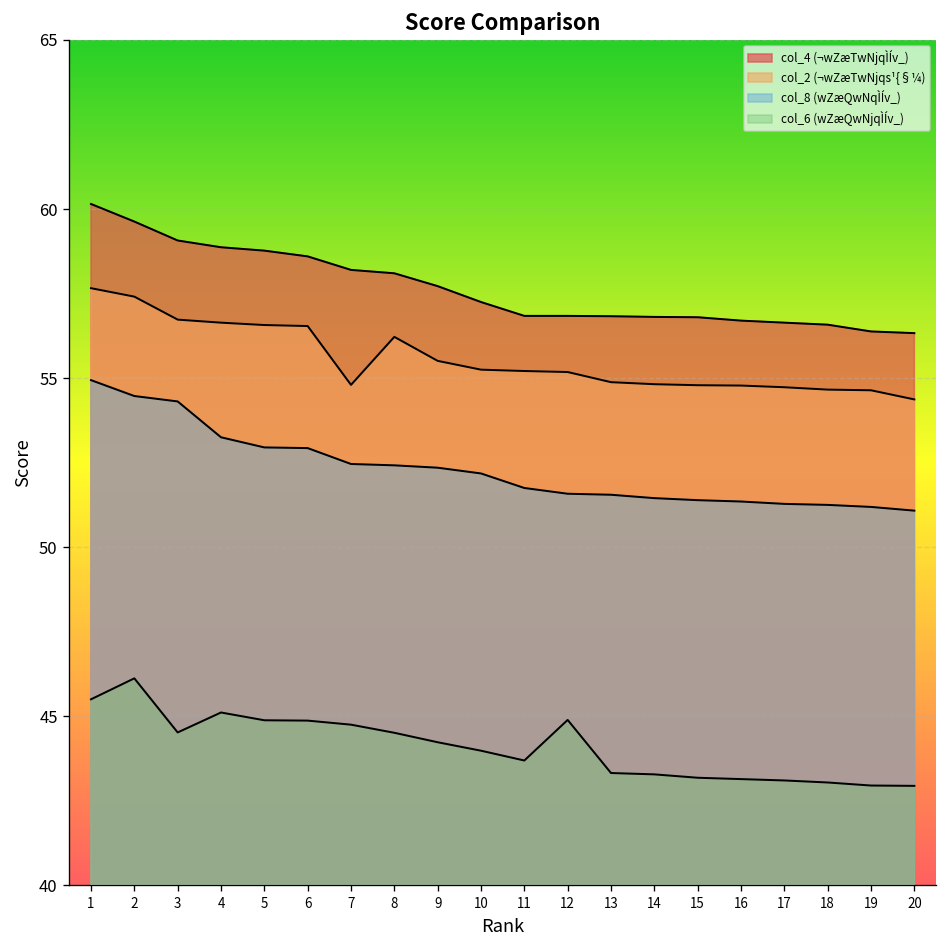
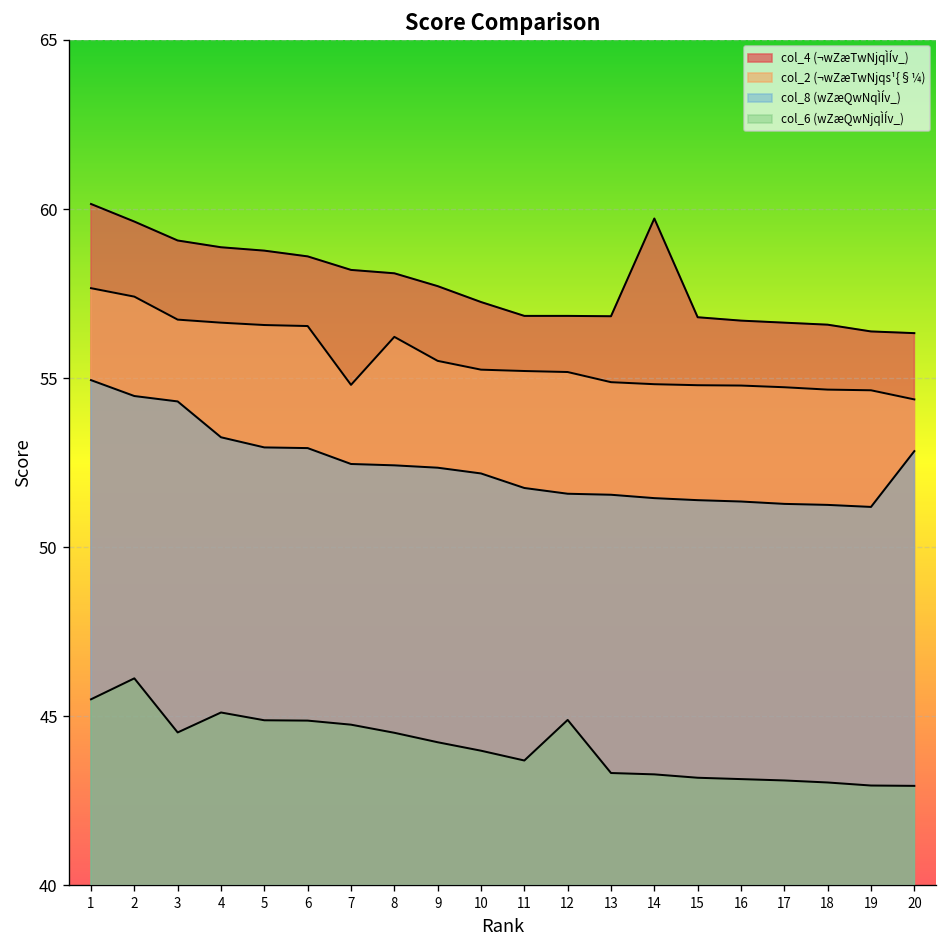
  {
    "col_4 (¬wZæTwNjqÌÍv_)": {
      "1": 60.2,
      "2": 59.6,
      "3": 59.1,
      "4": 58.9,
      "5": 58.8,
      "6": 58.6,
      "7": 58.2,
      "8": 58.1,
      "9": 57.7,
      "10": 57.3,
      "11": 56.8,
      "12": 56.8,
      "13": 56.8,
-     "14": 56.8,
+     "14": 59.7,
      "15": 56.8,
      "16": 56.7,
      "17": 56.6,
      "18": 56.6,
      "19": 56.4,
      "20": 56.3
    },
    "col_2 (¬wZæTwNjqs¹{§¼)": {
      "1": 57.7,
      "2": 57.4,
      "3": 56.7,
      "4": 56.6,
      "5": 56.6,
      "6": 56.5,
      "7": 54.8,
      "8": 56.2,
      "9": 55.5,
      "10": 55.3,
      "11": 55.2,
      "12": 55.2,
      "13": 54.9,
      "14": 54.8,
      "15": 54.8,
      "16": 54.8,
      "17": 54.7,
      "18": 54.7,
      "19": 54.6,
      "20": 54.4
    },
    "col_8 (wZæQwNqÌÍv_)": {
      "1": 54.9,
      "2": 54.5,
      "3": 54.3,
      "4": 53.3,
      "5": 53.0,
      "6": 52.9,
      "7": 52.5,
      "8": 52.4,
      "9": 52.4,
      "10": 52.2,
      "11": 51.8,
      "12": 51.6,
      "13": 51.6,
      "14": 51.5,
      "15": 51.4,
      "16": 51.4,
      "17": 51.3,
      "18": 51.3,
      "19": 51.2,
-     "20": 51.1
+     "20": 52.8
    },
    "col_6 (wZæQwNjqÌÍv_)": {
      "1": 45.5,
      "2": 46.1,
      "3": 44.5,
      "4": 45.1,
      "5": 44.9,
      "6": 44.9,
      "7": 44.8,
      "8": 44.5,
      "9": 44.2,
      "10": 44.0,
      "11": 43.7,
      "12": 44.9,
      "13": 43.3,
      "14": 43.3,
      "15": 43.2,
      "16": 43.1,
      "17": 43.1,
      "18": 43.0,
      "19": 43.0,
      "20": 42.9
    }
  }
